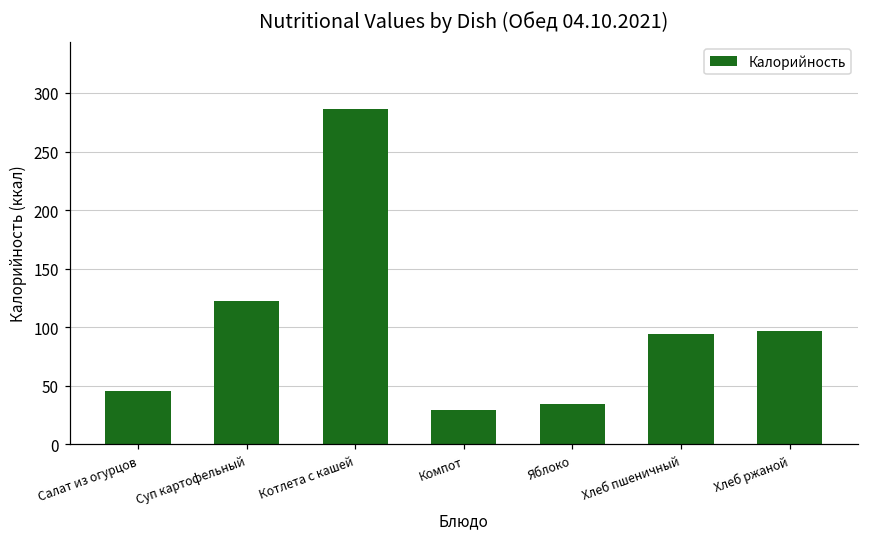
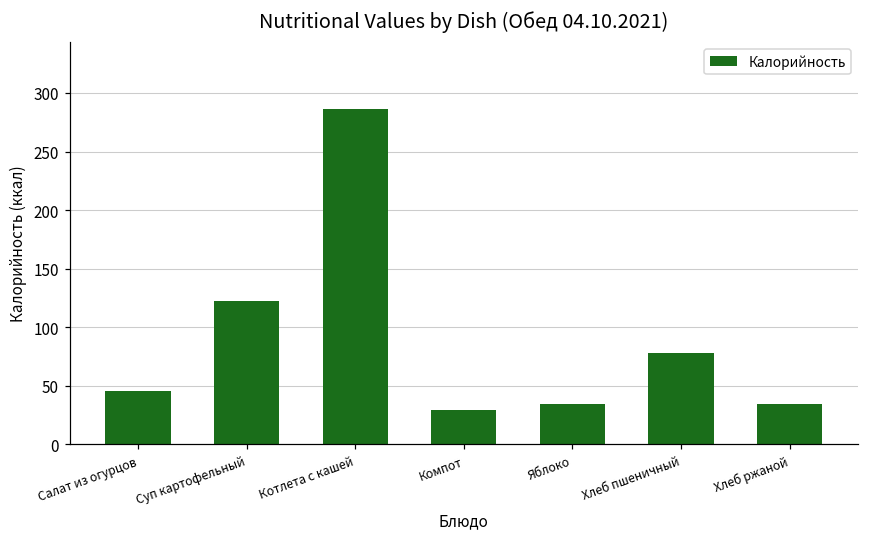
  {
    "Салат из огурцов": 45,
    "Суп картофельный": 123,
    "Котлета с кашей": 286,
    "Компот": 30,
    "Яблоко": 35,
-   "Хлеб пшеничный": 94,
-   "Хлеб ржаной": 97
+   "Хлеб пшеничный": 78,
+   "Хлеб ржаной": 34
  }
